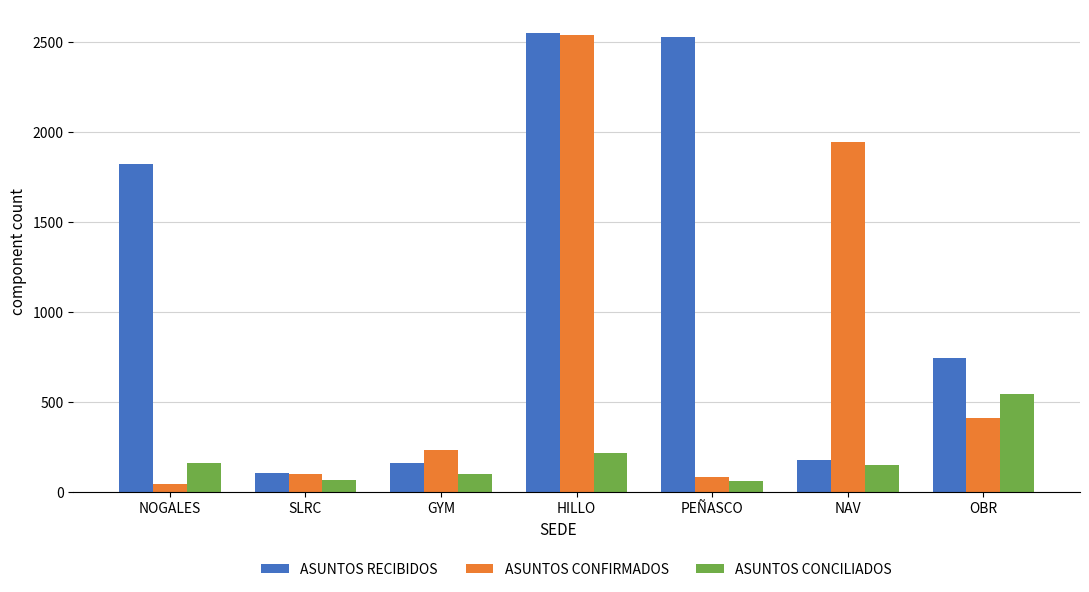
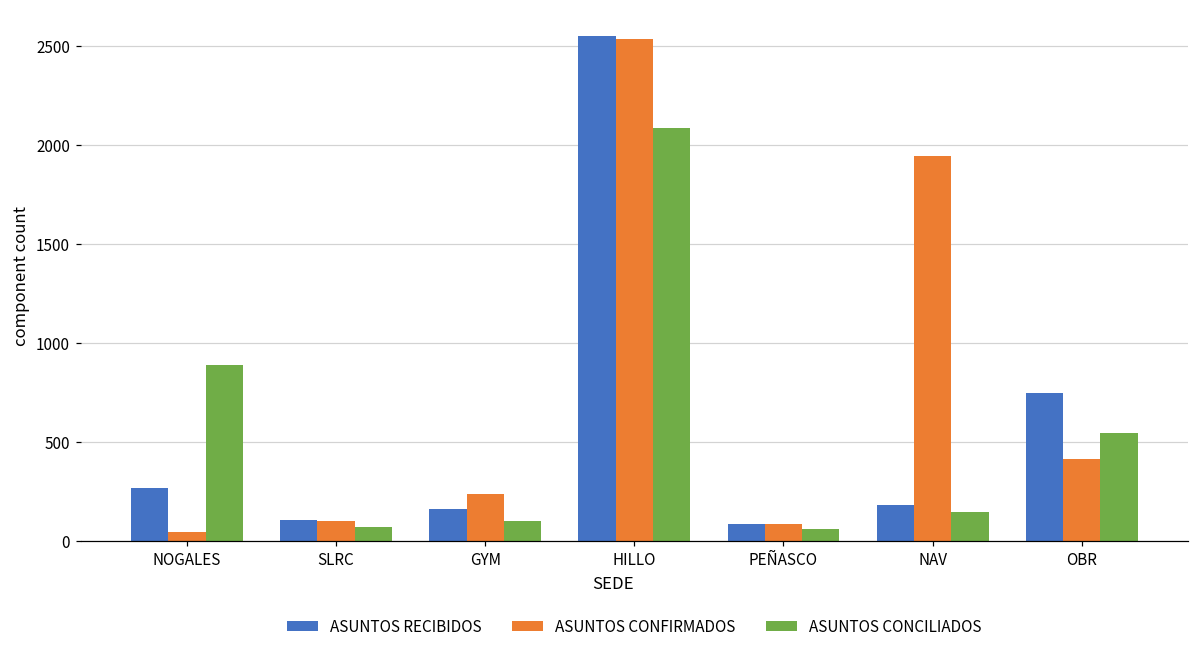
  {
    "ASUNTOS RECIBIDOS": {
-     "NOGALES": 1820,
+     "NOGALES": 270,
      "SLRC": 110,
      "GYM": 160,
      "HILLO": 2550,
-     "PEÑASCO": 2530,
+     "PEÑASCO": 90,
      "NAV": 180,
      "OBR": 750
    },
    "ASUNTOS CONFIRMADOS": {
      "NOGALES": 50,
      "SLRC": 100,
      "GYM": 240,
      "HILLO": 2540,
      "PEÑASCO": 90,
      "NAV": 1940,
      "OBR": 410
    },
    "ASUNTOS CONCILIADOS": {
-     "NOGALES": 160,
+     "NOGALES": 890,
      "SLRC": 70,
      "GYM": 100,
-     "HILLO": 220,
+     "HILLO": 2080,
      "PEÑASCO": 60,
      "NAV": 150,
      "OBR": 540
    }
  }
